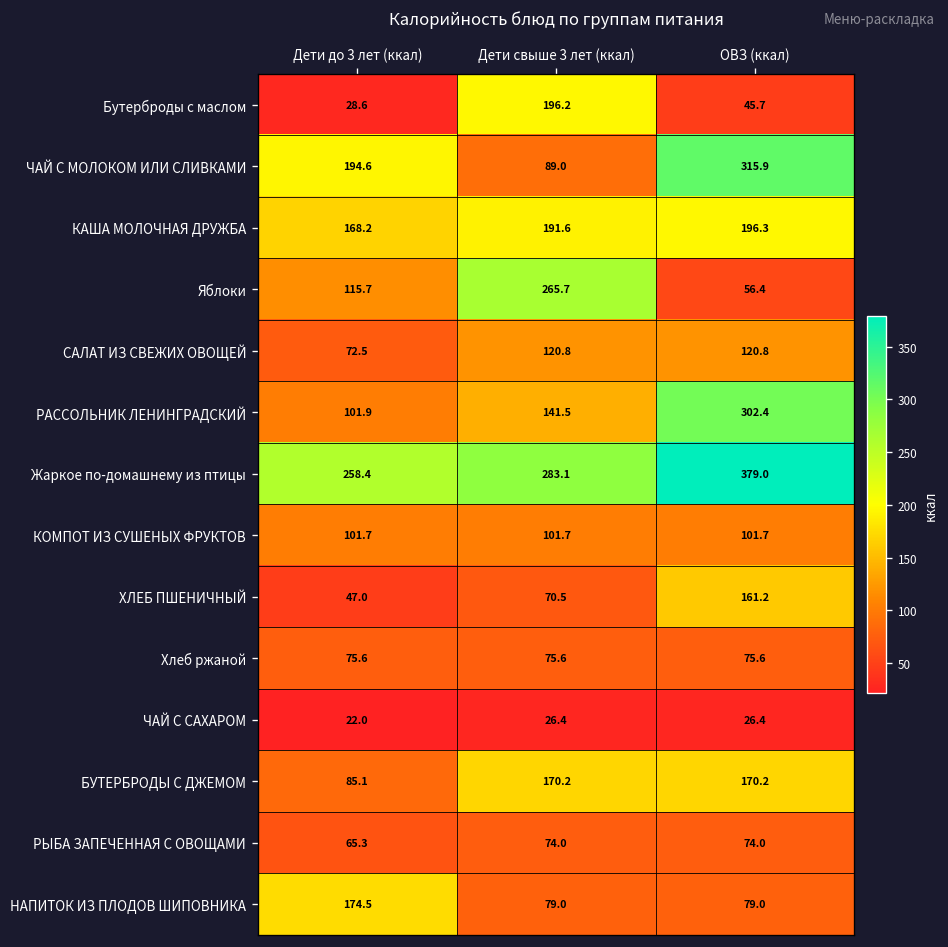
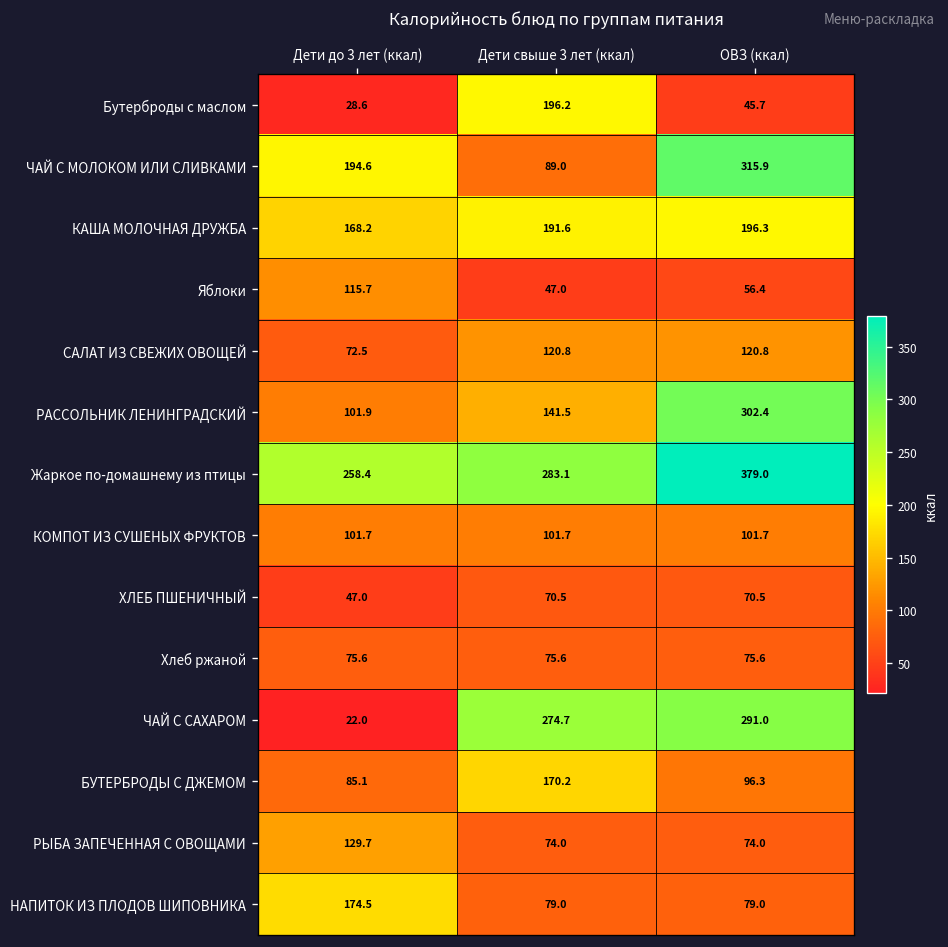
  {
    "Бутерброды с маслом": {
      "Дети до 3 лет (ккал)": 28.6,
      "Дети свыше 3 лет (ккал)": 196.2,
      "ОВЗ (ккал)": 45.7
    },
    "ЧАЙ С МОЛОКОМ ИЛИ СЛИВКАМИ": {
      "Дети до 3 лет (ккал)": 194.6,
      "Дети свыше 3 лет (ккал)": 89.0,
      "ОВЗ (ккал)": 315.9
    },
    "КАША МОЛОЧНАЯ ДРУЖБА": {
      "Дети до 3 лет (ккал)": 168.2,
      "Дети свыше 3 лет (ккал)": 191.6,
      "ОВЗ (ккал)": 196.3
    },
    "Яблоки": {
      "Дети до 3 лет (ккал)": 115.7,
-     "Дети свыше 3 лет (ккал)": 265.7,
+     "Дети свыше 3 лет (ккал)": 47.0,
      "ОВЗ (ккал)": 56.4
    },
    "САЛАТ ИЗ СВЕЖИХ ОВОЩЕЙ": {
      "Дети до 3 лет (ккал)": 72.5,
      "Дети свыше 3 лет (ккал)": 120.8,
      "ОВЗ (ккал)": 120.8
    },
    "РАССОЛЬНИК ЛЕНИНГРАДСКИЙ": {
      "Дети до 3 лет (ккал)": 101.9,
      "Дети свыше 3 лет (ккал)": 141.5,
      "ОВЗ (ккал)": 302.4
    },
    "Жаркое по-домашнему из птицы": {
      "Дети до 3 лет (ккал)": 258.4,
      "Дети свыше 3 лет (ккал)": 283.1,
      "ОВЗ (ккал)": 379.0
    },
    "КОМПОТ ИЗ СУШЕНЫХ ФРУКТОВ": {
      "Дети до 3 лет (ккал)": 101.7,
      "Дети свыше 3 лет (ккал)": 101.7,
      "ОВЗ (ккал)": 101.7
    },
    "ХЛЕБ ПШЕНИЧНЫЙ": {
      "Дети до 3 лет (ккал)": 47.0,
      "Дети свыше 3 лет (ккал)": 70.5,
-     "ОВЗ (ккал)": 161.2
+     "ОВЗ (ккал)": 70.5
    },
    "Хлеб ржаной": {
      "Дети до 3 лет (ккал)": 75.6,
      "Дети свыше 3 лет (ккал)": 75.6,
      "ОВЗ (ккал)": 75.6
    },
    "ЧАЙ С САХАРОМ": {
      "Дети до 3 лет (ккал)": 22.0,
-     "Дети свыше 3 лет (ккал)": 26.4,
-     "ОВЗ (ккал)": 26.4
+     "Дети свыше 3 лет (ккал)": 274.7,
+     "ОВЗ (ккал)": 291.0
    },
    "БУТЕРБРОДЫ С ДЖЕМОМ": {
      "Дети до 3 лет (ккал)": 85.1,
      "Дети свыше 3 лет (ккал)": 170.2,
-     "ОВЗ (ккал)": 170.2
+     "ОВЗ (ккал)": 96.3
    },
    "РЫБА ЗАПЕЧЕННАЯ С ОВОЩАМИ": {
-     "Дети до 3 лет (ккал)": 65.3,
+     "Дети до 3 лет (ккал)": 129.7,
      "Дети свыше 3 лет (ккал)": 74.0,
      "ОВЗ (ккал)": 74.0
    },
    "НАПИТОК ИЗ ПЛОДОВ ШИПОВНИКА": {
      "Дети до 3 лет (ккал)": 174.5,
      "Дети свыше 3 лет (ккал)": 79.0,
      "ОВЗ (ккал)": 79.0
    }
  }
